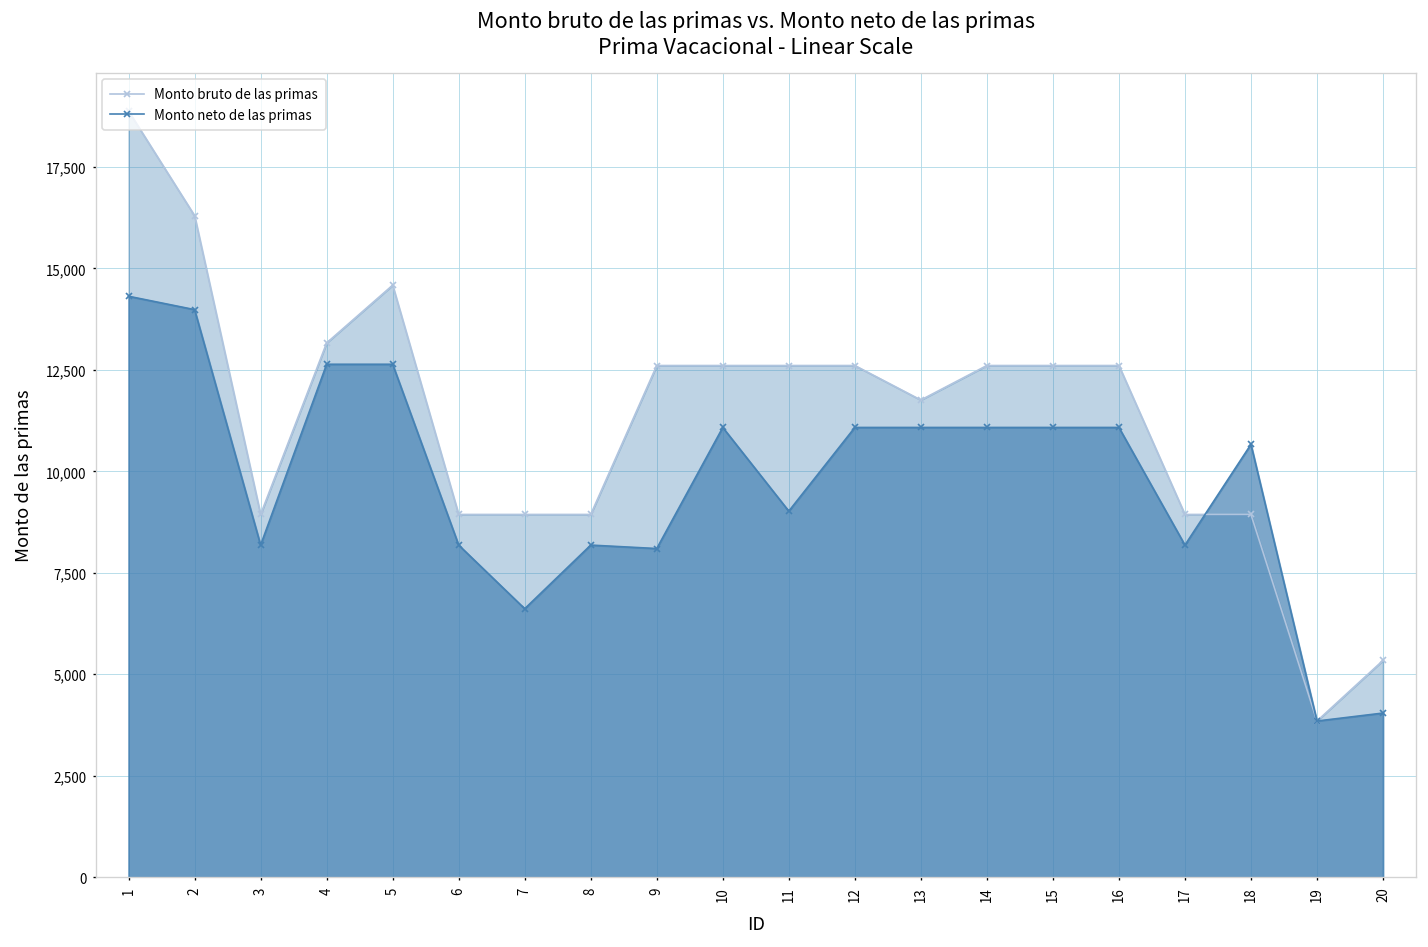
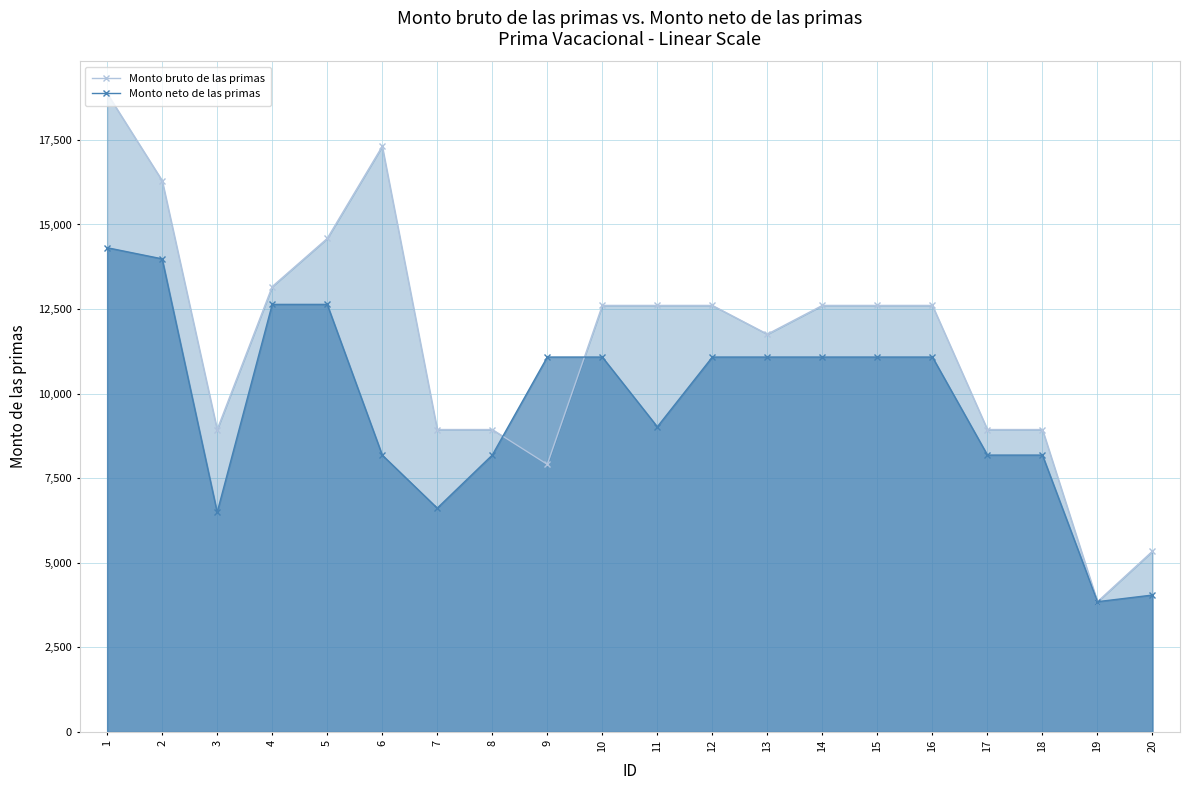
  {
    "Monto bruto de las primas": {
      "2": "16,300",
      "3": "8,900",
      "4": "13,200",
      "5": "14,600",
-     "6": "8,900",
+     "6": "17,300",
      "7": "8,900",
      "8": "8,900",
-     "9": "12,600",
+     "9": "7,900",
      "10": "12,600",
      "11": "12,600",
      "12": "12,600",
      "13": "11,800",
      "14": "12,600",
      "15": "12,600",
      "16": "12,600",
      "17": "8,900",
      "18": "8,900",
      "20": "5,300"
    },
    "Monto neto de las primas": {
      "1": "14,300",
      "2": "14,000",
-     "3": "8,200",
+     "3": "6,500",
      "4": "12,600",
      "5": "12,600",
      "6": "8,200",
      "7": "6,600",
      "8": "8,200",
-     "9": "8,100",
+     "9": "11,100",
      "10": "11,100",
      "11": "9,000",
      "12": "11,100",
      "13": "11,100",
      "14": "11,100",
      "15": "11,100",
      "16": "11,100",
      "17": "8,200",
-     "18": "10,700",
+     "18": "8,200",
      "20": "4,000"
    }
  }
